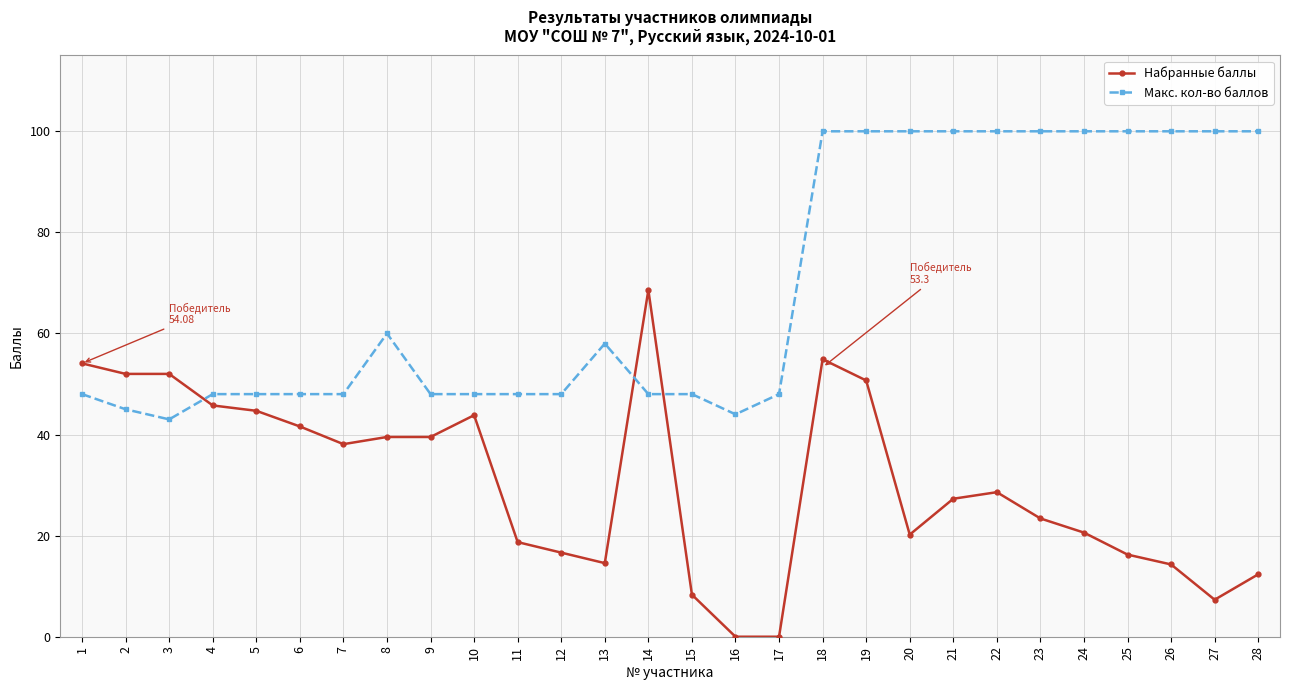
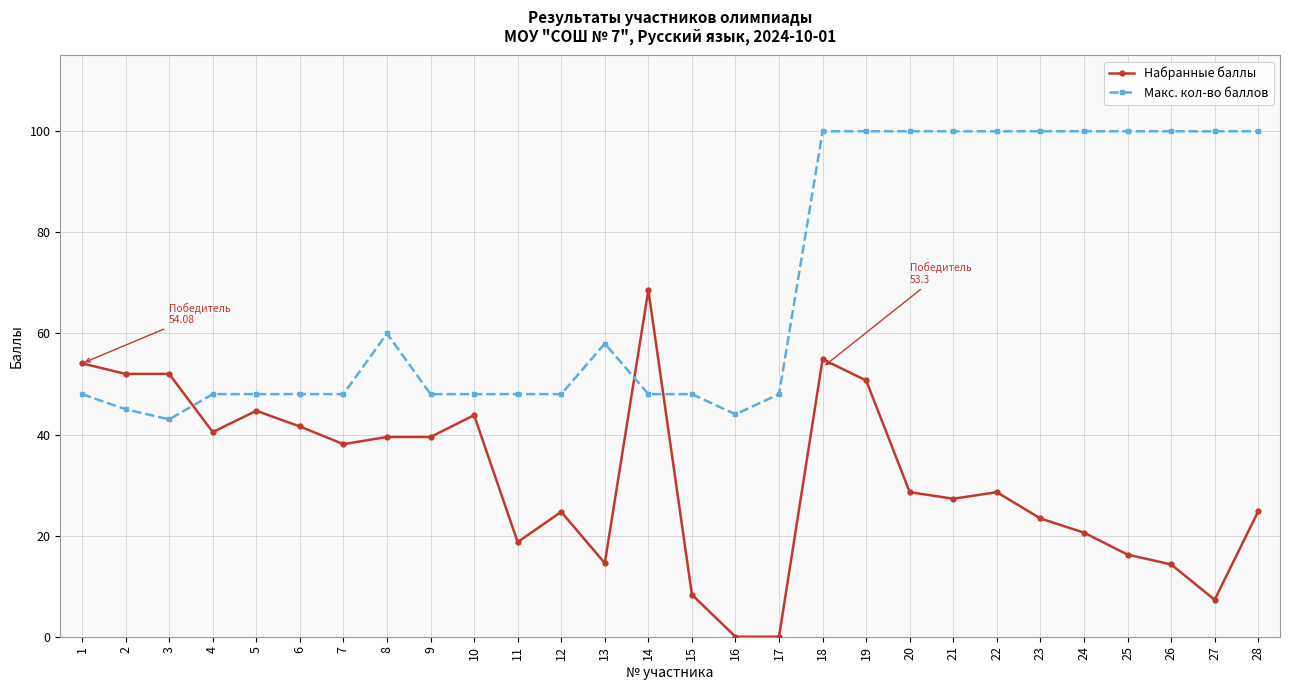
  {
    "Набранные баллы": {
      "2": 52,
      "3": 52,
-     "4": 46,
+     "4": 40,
      "5": 45,
      "6": 42,
      "7": 38,
      "8": 40,
      "9": 40,
      "10": 44,
      "11": 19,
-     "12": 17,
+     "12": 25,
      "13": 15,
      "14": 69,
      "15": 8,
      "16": 0,
      "17": 0,
      "19": 51,
-     "20": 20,
+     "20": 29,
      "21": 27,
      "22": 29,
      "23": 23,
      "24": 21,
      "25": 16,
      "26": 14,
      "27": 7,
-     "28": 12
+     "28": 25
    },
    "Макс. кол-во баллов": {
      "1": 48,
      "2": 45,
      "3": 43,
      "4": 48,
      "5": 48,
      "6": 48,
      "7": 48,
      "8": 60,
      "9": 48,
      "10": 48,
      "11": 48,
      "12": 48,
      "13": 58,
      "14": 48,
      "15": 48,
      "16": 44,
      "17": 48,
      "18": 100,
      "19": 100,
      "20": 100,
      "21": 100,
      "22": 100,
      "23": 100,
      "24": 100,
      "25": 100,
      "26": 100,
      "27": 100,
      "28": 100
    }
  }
